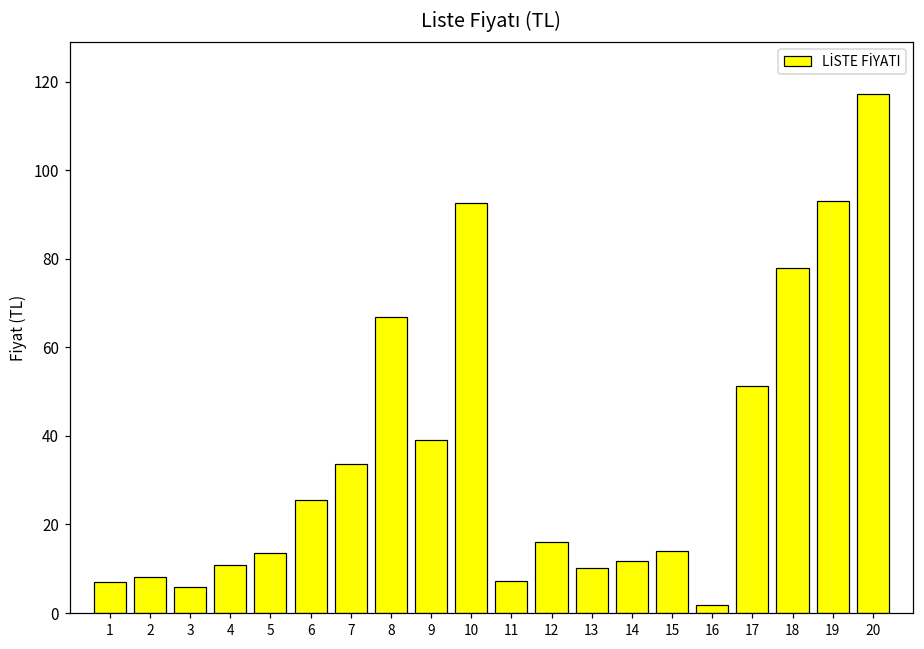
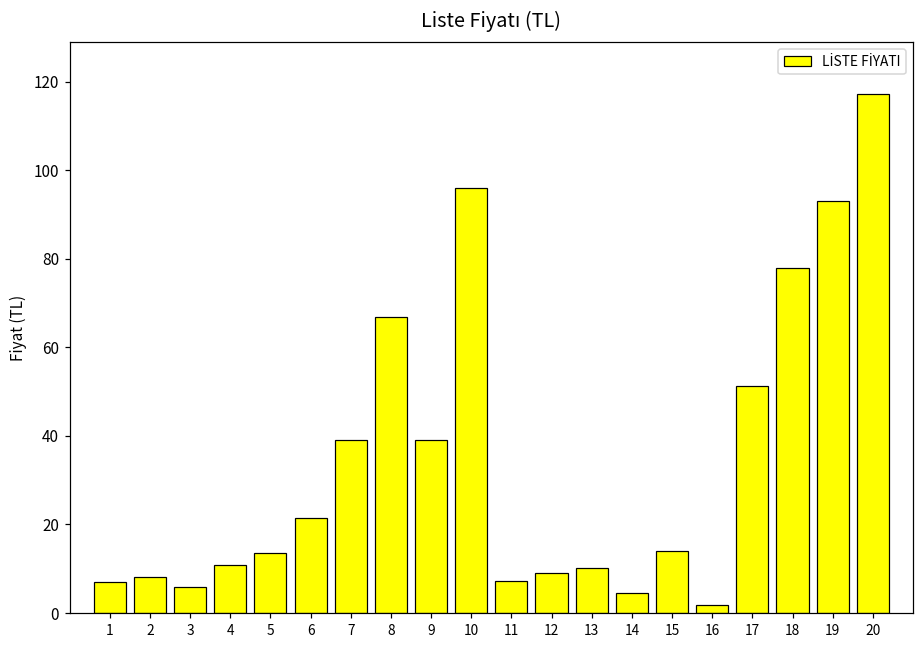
  {
    "1": 7,
    "2": 8,
    "3": 6,
    "4": 11,
    "5": 14,
-   "6": 25,
-   "7": 34,
+   "6": 21,
+   "7": 39,
    "8": 67,
    "9": 39,
-   "10": 93,
+   "10": 96,
    "11": 7,
-   "12": 16,
+   "12": 9,
    "13": 10,
-   "14": 12,
+   "14": 5,
    "15": 14,
    "16": 2,
    "17": 51,
    "18": 78,
    "19": 93,
    "20": 117
  }
